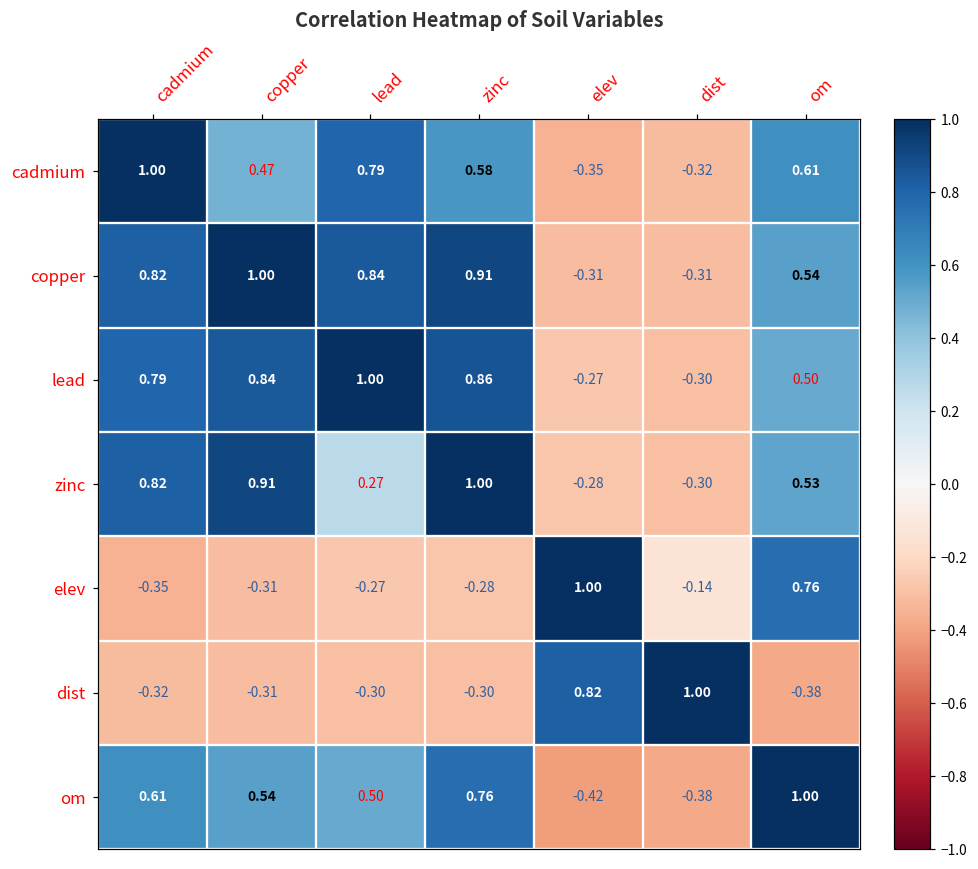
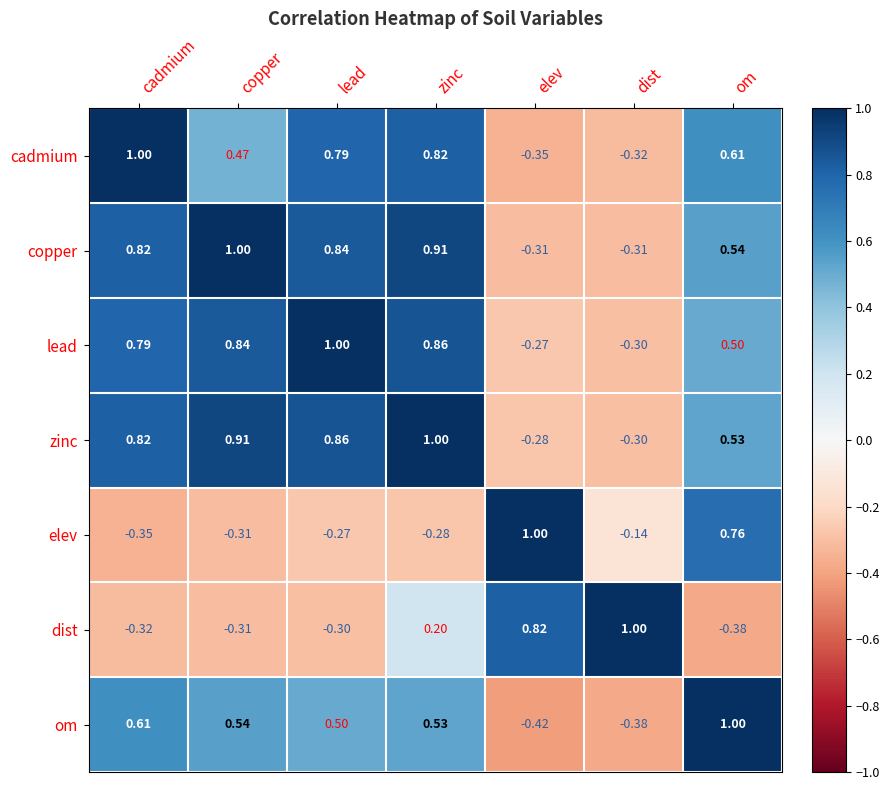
  {
    "cadmium": {
      "cadmium": 1.00,
      "copper": 0.47,
      "lead": 0.79,
-     "zinc": 0.58,
+     "zinc": 0.82,
      "elev": -0.35,
      "dist": -0.32,
      "om": 0.61
    },
    "copper": {
      "cadmium": 0.82,
      "copper": 1.00,
      "lead": 0.84,
      "zinc": 0.91,
      "elev": -0.31,
      "dist": -0.31,
      "om": 0.54
    },
    "lead": {
      "cadmium": 0.79,
      "copper": 0.84,
      "lead": 1.00,
      "zinc": 0.86,
      "elev": -0.27,
      "dist": -0.30,
      "om": 0.50
    },
    "zinc": {
      "cadmium": 0.82,
      "copper": 0.91,
-     "lead": 0.27,
+     "lead": 0.86,
      "zinc": 1.00,
      "elev": -0.28,
      "dist": -0.30,
      "om": 0.53
    },
    "elev": {
      "cadmium": -0.35,
      "copper": -0.31,
      "lead": -0.27,
      "zinc": -0.28,
      "elev": 1.00,
      "dist": -0.14,
      "om": 0.76
    },
    "dist": {
      "cadmium": -0.32,
      "copper": -0.31,
      "lead": -0.30,
-     "zinc": -0.30,
+     "zinc": 0.20,
      "elev": 0.82,
      "dist": 1.00,
      "om": -0.38
    },
    "om": {
      "cadmium": 0.61,
      "copper": 0.54,
      "lead": 0.50,
-     "zinc": 0.76,
+     "zinc": 0.53,
      "elev": -0.42,
      "dist": -0.38,
      "om": 1.00
    }
  }
